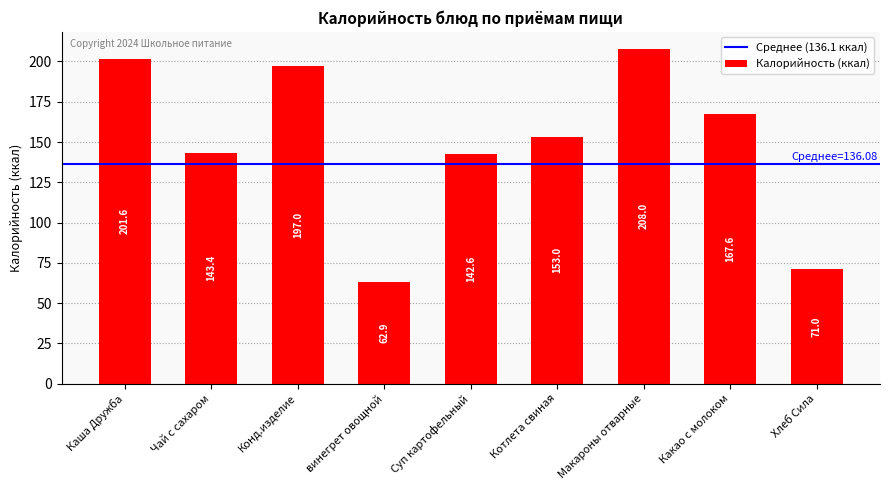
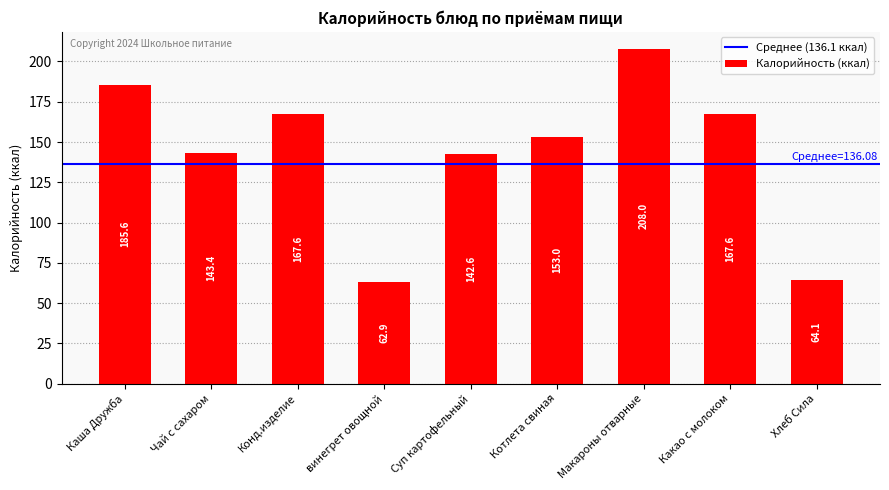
  {
-   "Каша Дружба": 201.6,
+   "Каша Дружба": 185.6,
    "Чай с сахаром": 143.4,
-   "Конд.изделие": 197.0,
+   "Конд.изделие": 167.6,
    "винегрет овощной": 62.9,
    "Суп картофельный": 142.6,
    "Котлета свиная": 153.0,
    "Макароны отварные": 208.0,
    "Какао с молоком": 167.6,
-   "Хлеб Сила": 71.0
+   "Хлеб Сила": 64.1
  }
